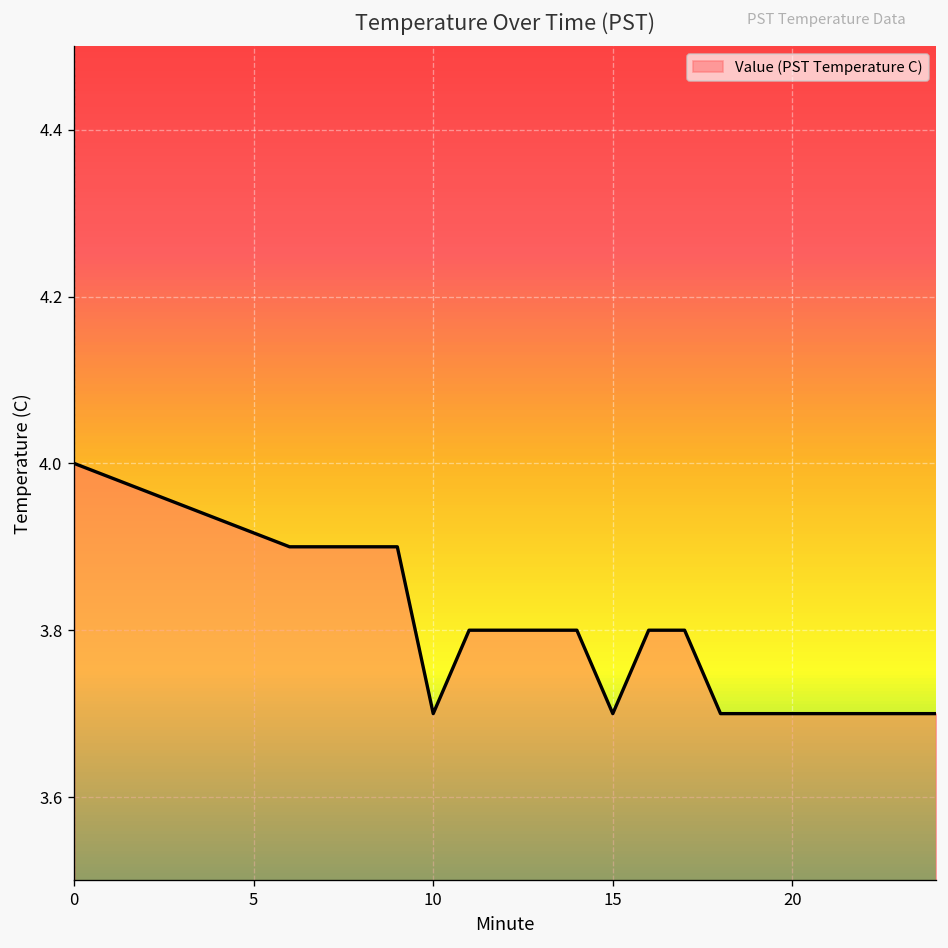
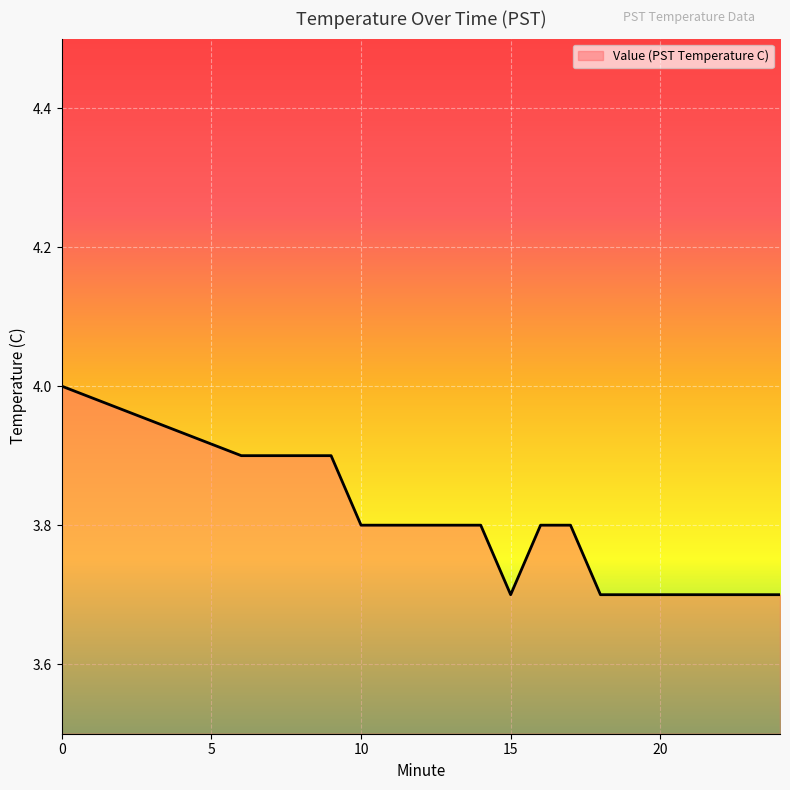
  {
    "0": 4.0,
-   "10": 3.7,
+   "10": 3.8,
    "15": 3.7,
    "20": 3.7
  }
